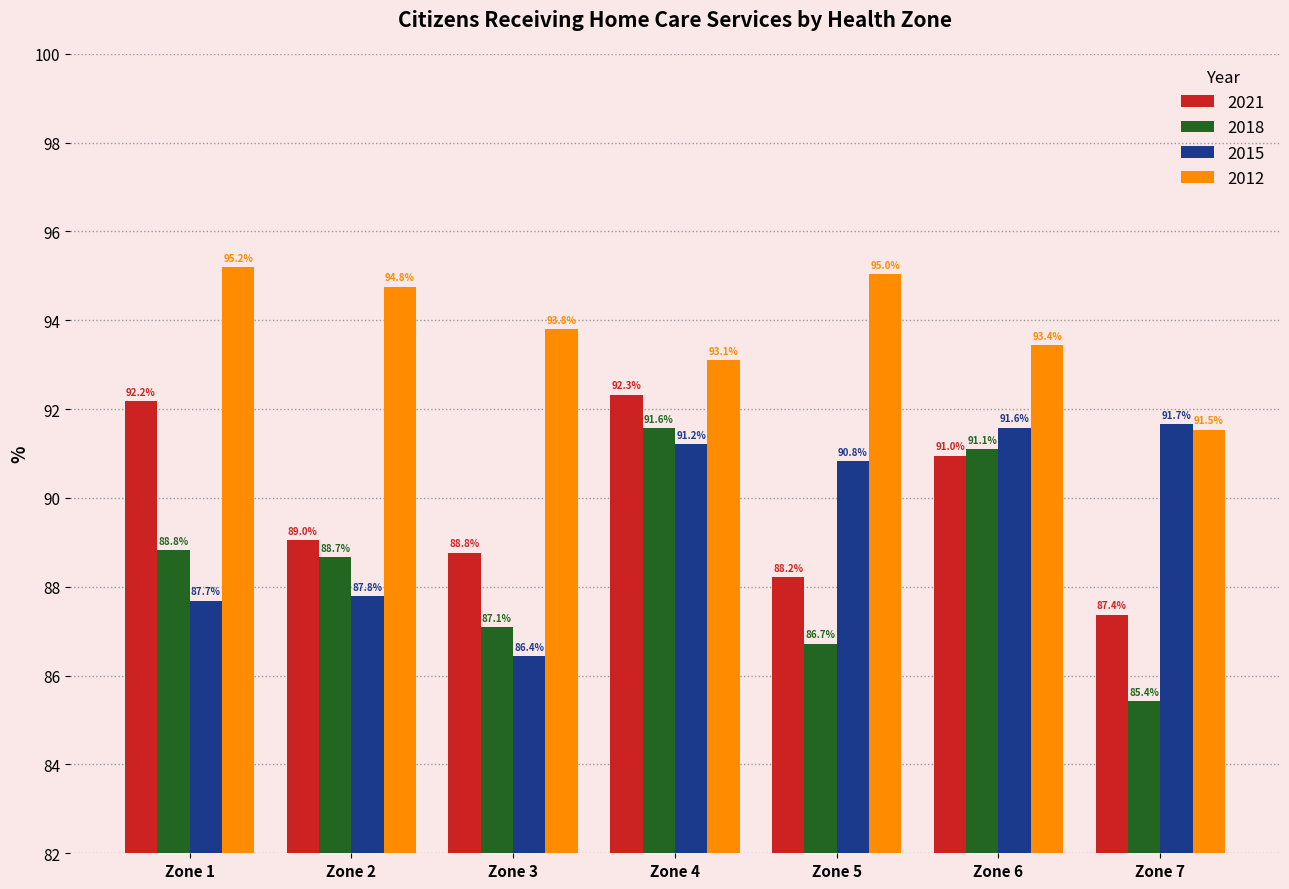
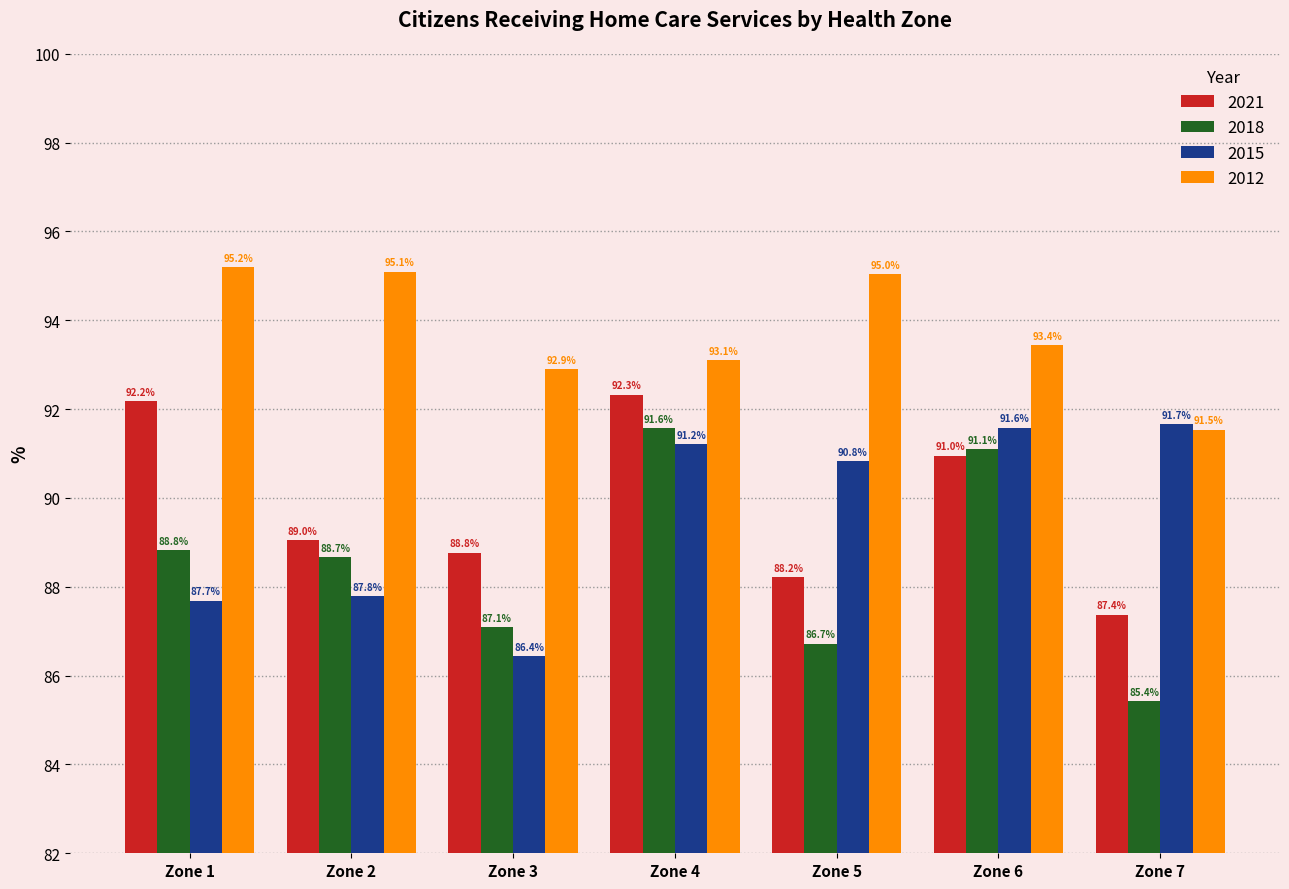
  {
    "2021": {
      "Zone 1": "92.2%",
      "Zone 2": "89.0%",
      "Zone 3": "88.8%",
      "Zone 4": "92.3%",
      "Zone 5": "88.2%",
      "Zone 6": "91.0%",
      "Zone 7": "87.4%"
    },
    "2018": {
      "Zone 1": "88.8%",
      "Zone 2": "88.7%",
      "Zone 3": "87.1%",
      "Zone 4": "91.6%",
      "Zone 5": "86.7%",
      "Zone 6": "91.1%",
      "Zone 7": "85.4%"
    },
    "2015": {
      "Zone 1": "87.7%",
      "Zone 2": "87.8%",
      "Zone 3": "86.4%",
      "Zone 4": "91.2%",
      "Zone 5": "90.8%",
      "Zone 6": "91.6%",
      "Zone 7": "91.7%"
    },
    "2012": {
      "Zone 1": "95.2%",
-     "Zone 2": "94.8%",
-     "Zone 3": "93.8%",
+     "Zone 2": "95.1%",
+     "Zone 3": "92.9%",
      "Zone 4": "93.1%",
      "Zone 5": "95.0%",
      "Zone 6": "93.4%",
      "Zone 7": "91.5%"
    }
  }
